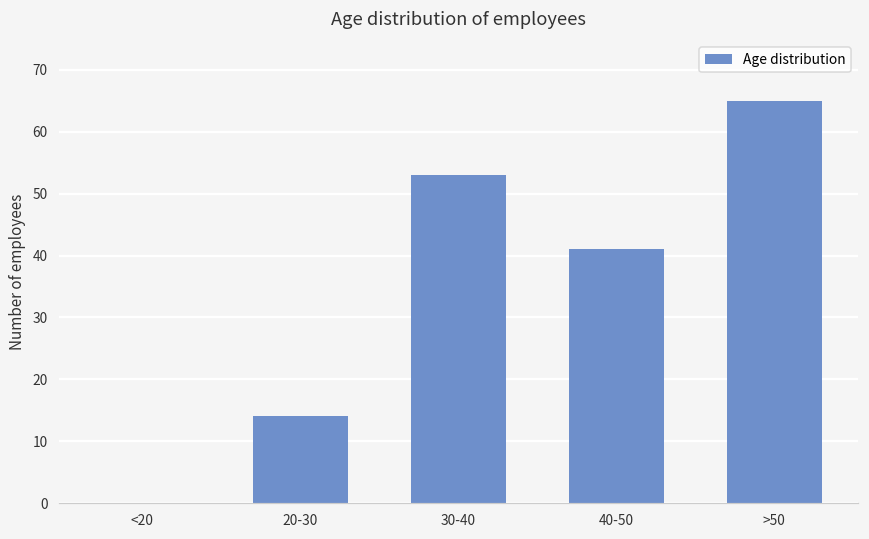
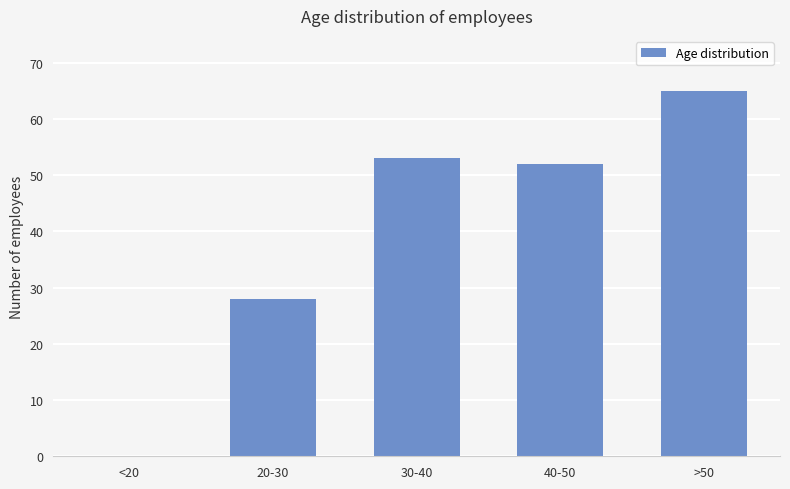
  {
    "<20": 0,
-   "20-30": 14,
+   "20-30": 28,
    "30-40": 53,
-   "40-50": 41,
+   "40-50": 52,
    ">50": 65
  }
